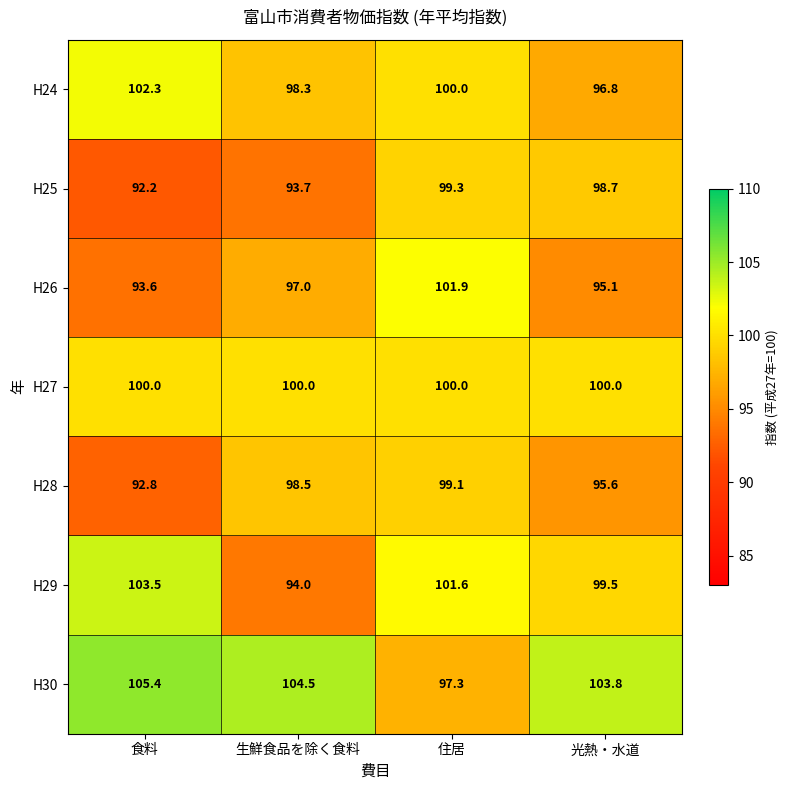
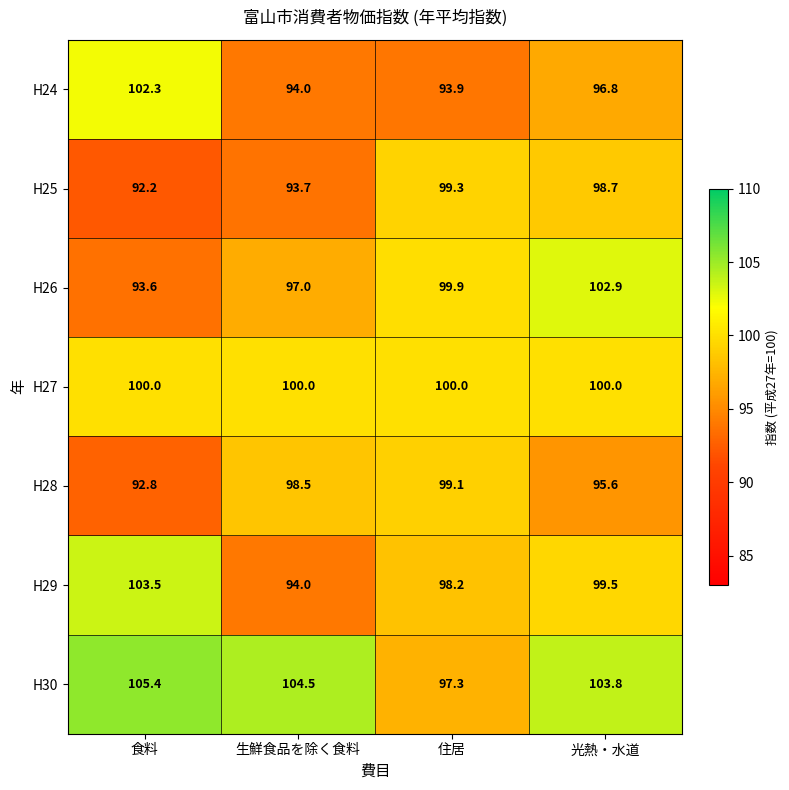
  {
    "H24": {
      "食料": 102.3,
-     "生鮮食品を除く食料": 98.3,
-     "住居": 100.0,
+     "生鮮食品を除く食料": 94.0,
+     "住居": 93.9,
      "光熱・水道": 96.8
    },
    "H25": {
      "食料": 92.2,
      "生鮮食品を除く食料": 93.7,
      "住居": 99.3,
      "光熱・水道": 98.7
    },
    "H26": {
      "食料": 93.6,
      "生鮮食品を除く食料": 97.0,
-     "住居": 101.9,
-     "光熱・水道": 95.1
+     "住居": 99.9,
+     "光熱・水道": 102.9
    },
    "H27": {
      "食料": 100.0,
      "生鮮食品を除く食料": 100.0,
      "住居": 100.0,
      "光熱・水道": 100.0
    },
    "H28": {
      "食料": 92.8,
      "生鮮食品を除く食料": 98.5,
      "住居": 99.1,
      "光熱・水道": 95.6
    },
    "H29": {
      "食料": 103.5,
      "生鮮食品を除く食料": 94.0,
-     "住居": 101.6,
+     "住居": 98.2,
      "光熱・水道": 99.5
    },
    "H30": {
      "食料": 105.4,
      "生鮮食品を除く食料": 104.5,
      "住居": 97.3,
      "光熱・水道": 103.8
    }
  }
